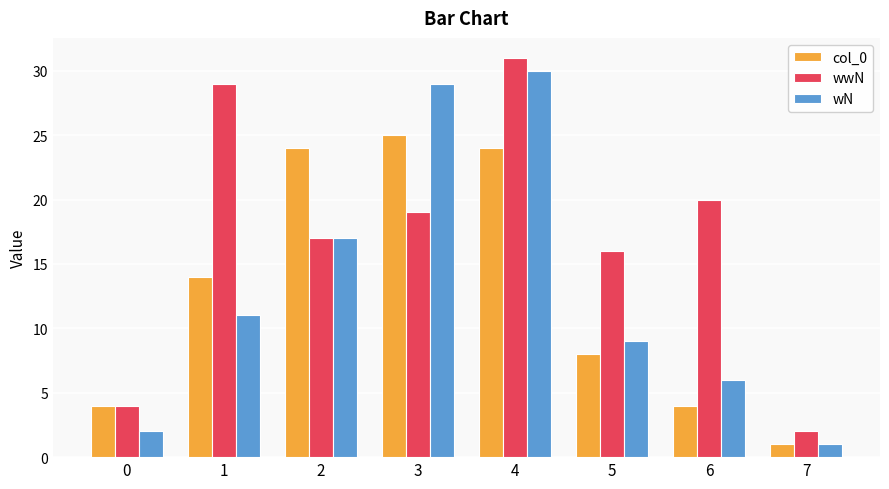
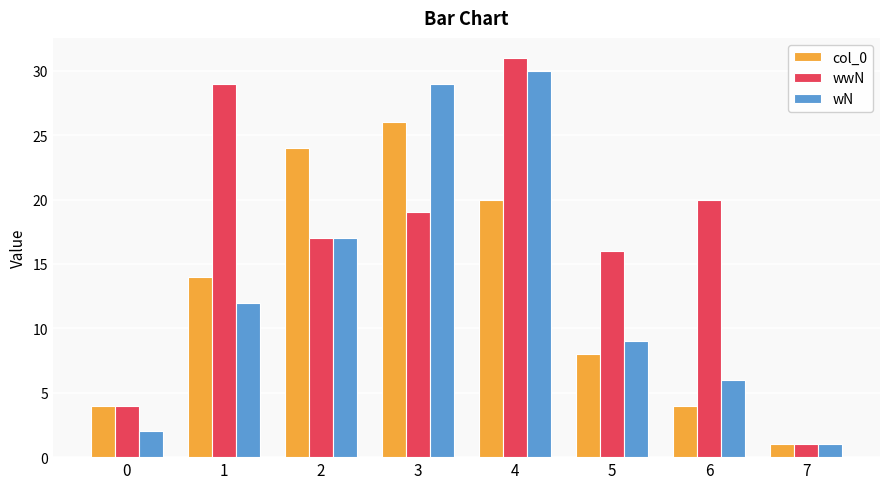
  {
    "col_0": {
      "0": 4,
      "1": 14,
      "2": 24,
-     "3": 25,
-     "4": 24,
+     "3": 26,
+     "4": 20,
      "5": 8,
      "6": 4,
      "7": 1
    },
    "wwN": {
      "0": 4,
      "1": 29,
      "2": 17,
      "3": 19,
      "4": 31,
      "5": 16,
      "6": 20,
-     "7": 2
+     "7": 1
    },
    "wN": {
      "0": 2,
-     "1": 11,
+     "1": 12,
      "2": 17,
      "3": 29,
      "4": 30,
      "5": 9,
      "6": 6,
      "7": 1
    }
  }
